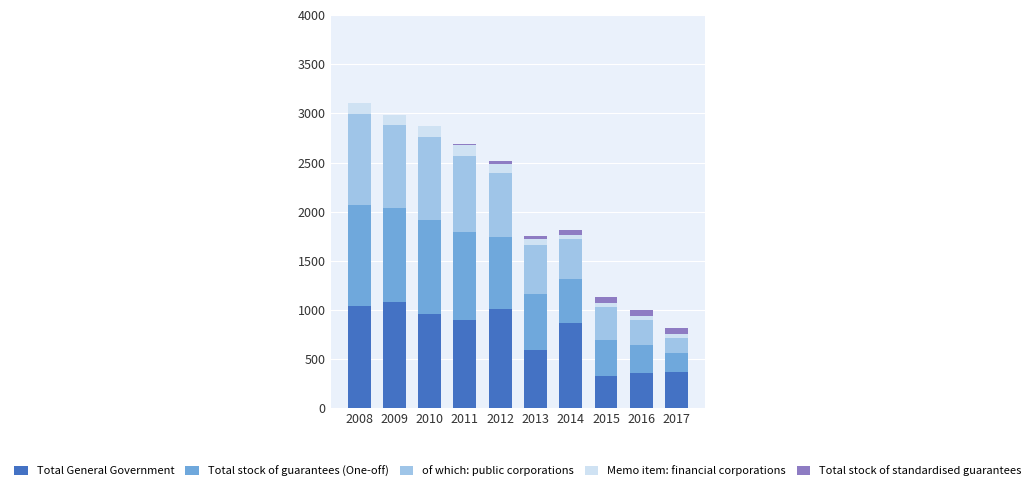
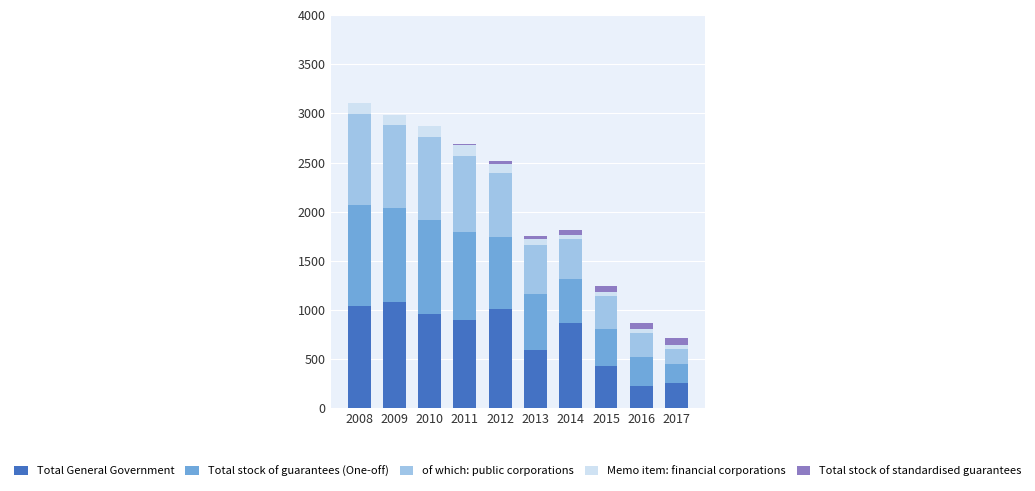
  {
    "Total General Government": {
      "2008": 1000,
      "2009": 1100,
      "2010": 1000,
      "2011": 900,
      "2012": 1000,
      "2013": 600,
      "2014": 900,
-     "2015": 300,
-     "2016": 400,
-     "2017": 400
+     "2015": 400,
+     "2016": 200,
+     "2017": 300
    }
  }
